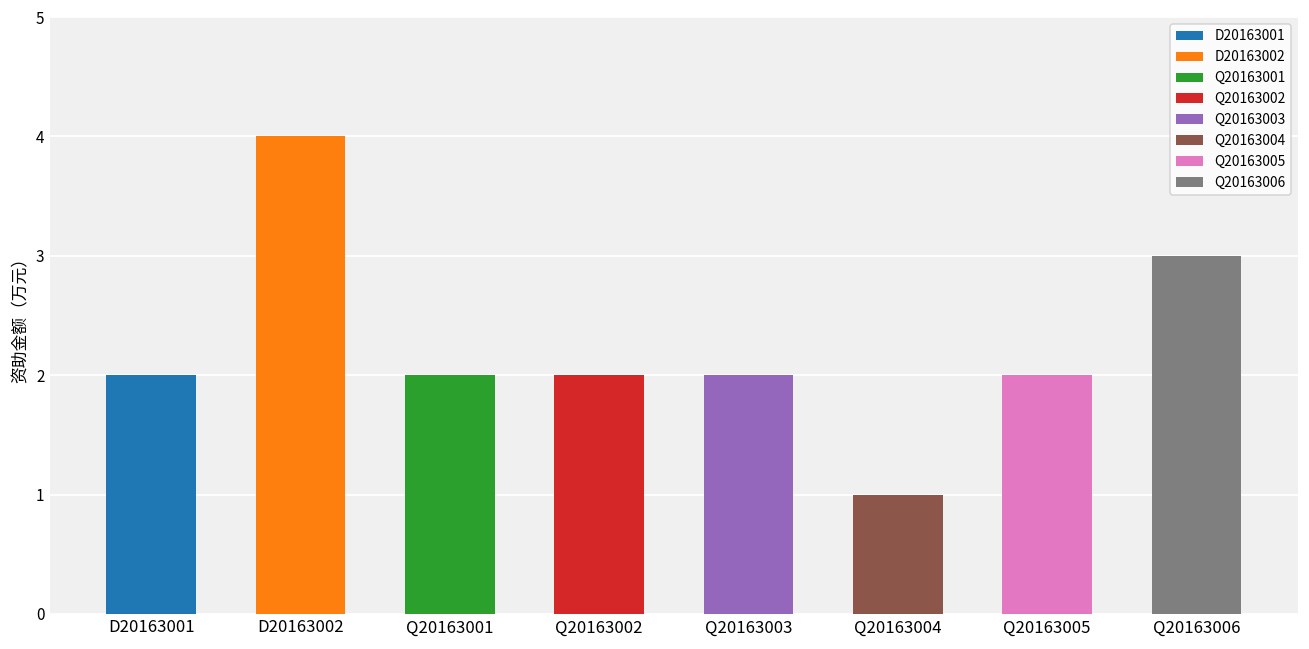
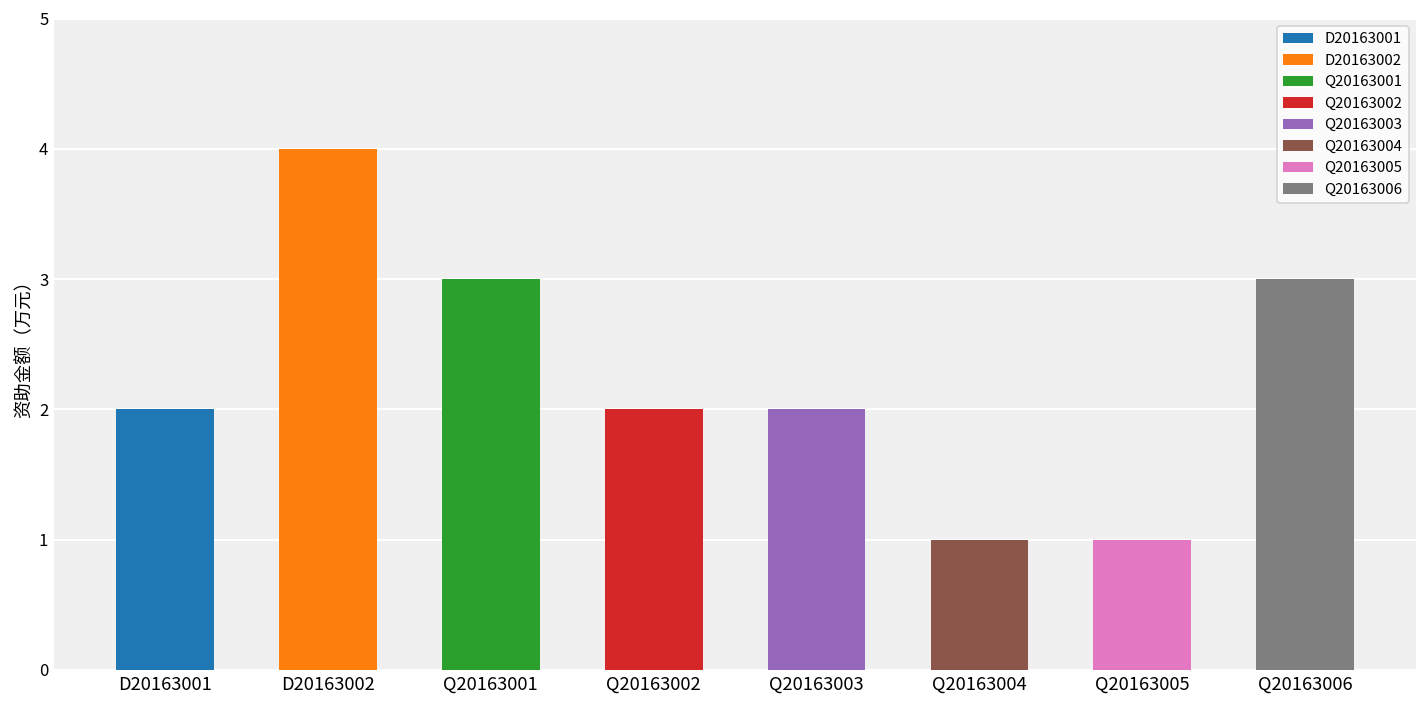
  {
    "D20163001": 2,
    "D20163002": 4,
-   "Q20163001": 2,
+   "Q20163001": 3,
    "Q20163002": 2,
    "Q20163003": 2,
    "Q20163004": 1,
-   "Q20163005": 2,
+   "Q20163005": 1,
    "Q20163006": 3
  }
